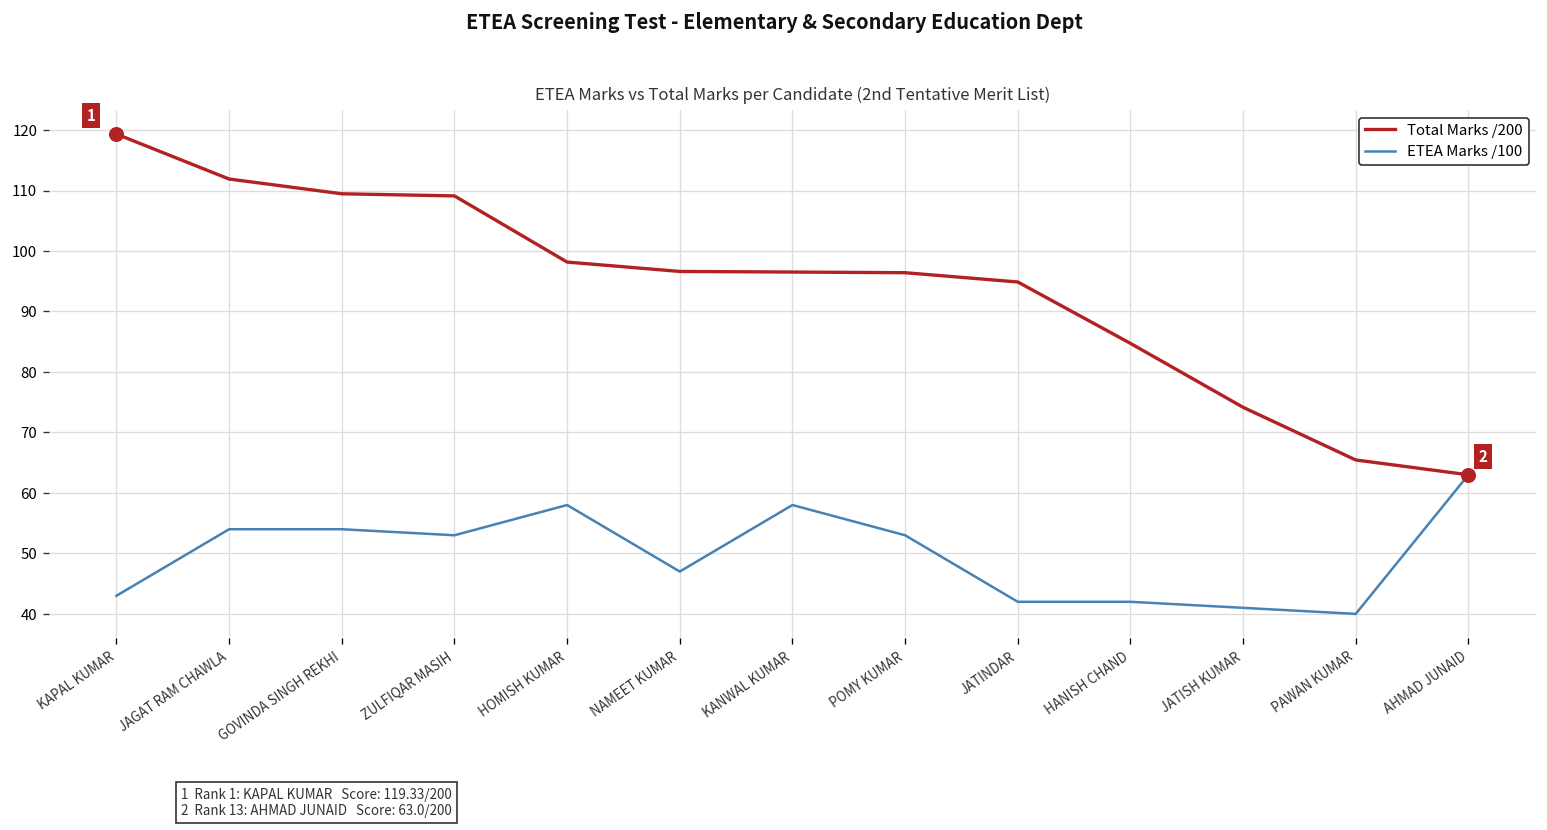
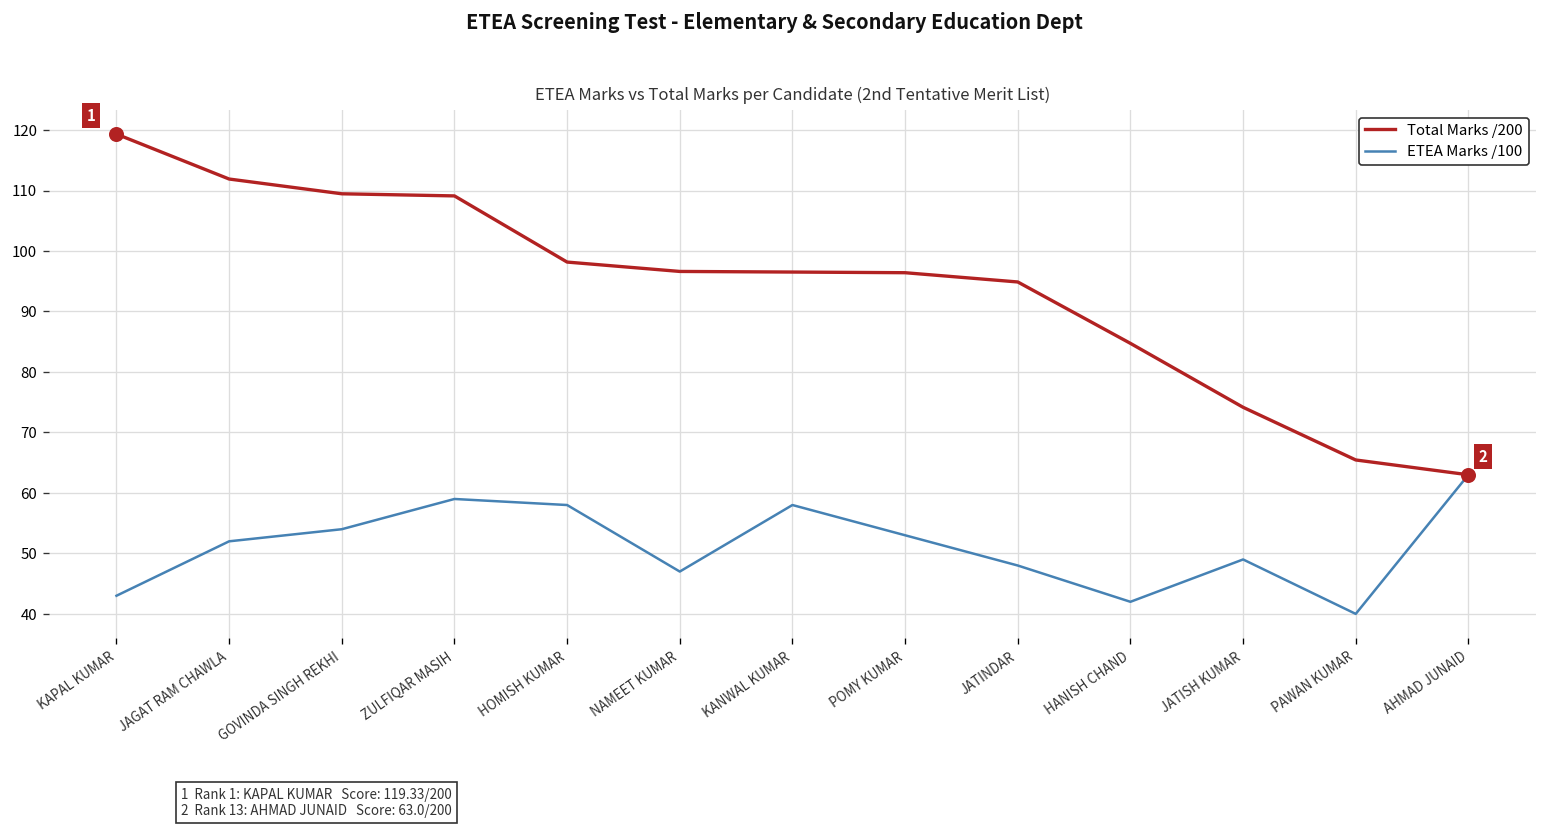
  {
    "ETEA Marks /100": {
      "KAPAL KUMAR": 43,
-     "JAGAT RAM CHAWLA": 54,
+     "JAGAT RAM CHAWLA": 52,
      "GOVINDA SINGH REKHI": 54,
-     "ZULFIQAR MASIH": 53,
+     "ZULFIQAR MASIH": 59,
      "HOMISH KUMAR": 58,
      "NAMEET KUMAR": 47,
      "KANWAL KUMAR": 58,
      "POMY KUMAR": 53,
-     "JATINDAR": 42,
+     "JATINDAR": 48,
      "HANISH CHAND": 42,
-     "JATISH KUMAR": 41,
+     "JATISH KUMAR": 49,
      "PAWAN KUMAR": 40
    }
  }
